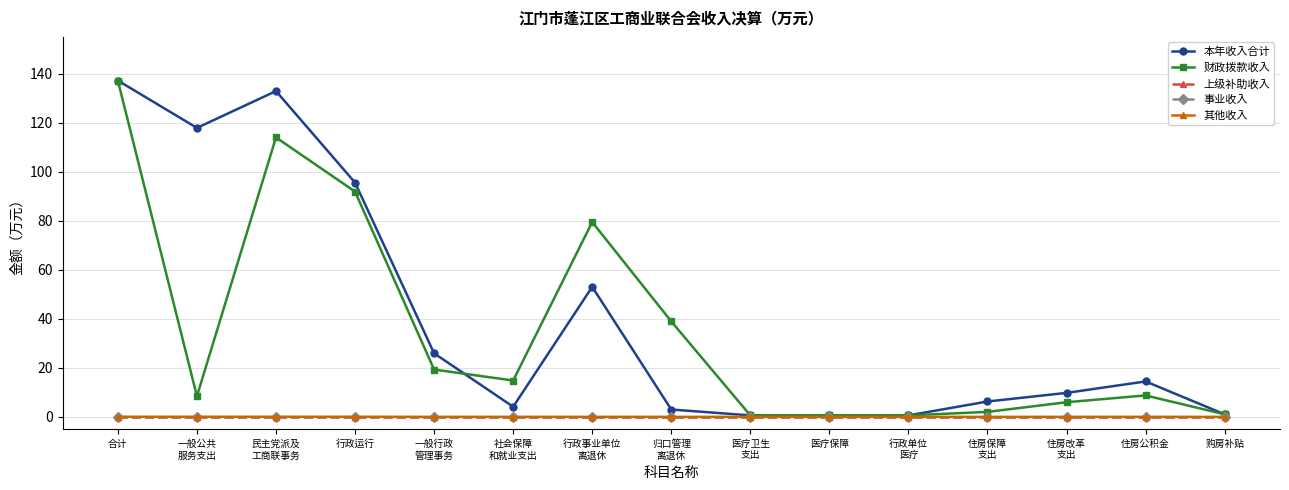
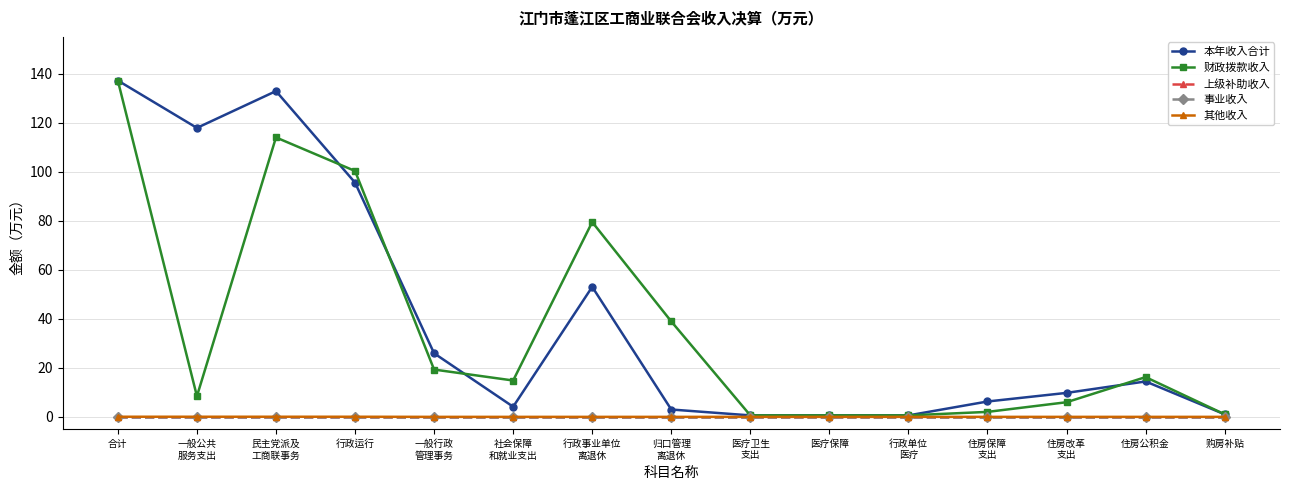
  {
    "本年收入合计": {
      "一般公共 服务支出": 118,
      "民主党派及 工商联事务": 133,
      "行政运行": 96,
      "一般行政 管理事务": 26,
      "社会保障 和就业支出": 4,
      "行政事业单位 离退休": 53,
      "归口管理 离退休": 3,
      "住房保障 支出": 6,
      "住房改革 支出": 10,
      "住房公积金": 14
    },
    "财政拨款收入": {
      "一般公共 服务支出": 8,
      "民主党派及 工商联事务": 114,
-     "行政运行": 92,
+     "行政运行": 100,
      "一般行政 管理事务": 19,
      "社会保障 和就业支出": 15,
      "行政事业单位 离退休": 79,
      "归口管理 离退休": 39,
      "住房保障 支出": 2,
      "住房改革 支出": 6,
-     "住房公积金": 9
+     "住房公积金": 16
    },
    "其他收入": {
      "合计": 0,
      "一般公共 服务支出": 0,
      "民主党派及 工商联事务": 0,
      "行政运行": 0,
      "一般行政 管理事务": 0,
      "社会保障 和就业支出": 0,
      "行政事业单位 离退休": 0,
      "归口管理 离退休": 0,
      "住房保障 支出": 0,
      "住房改革 支出": 0,
      "住房公积金": 0,
      "购房补贴": 0
    }
  }
